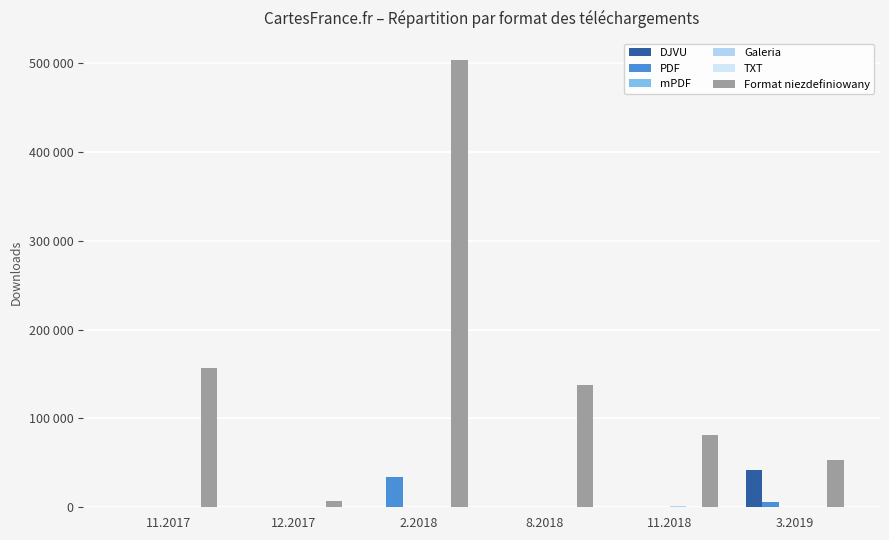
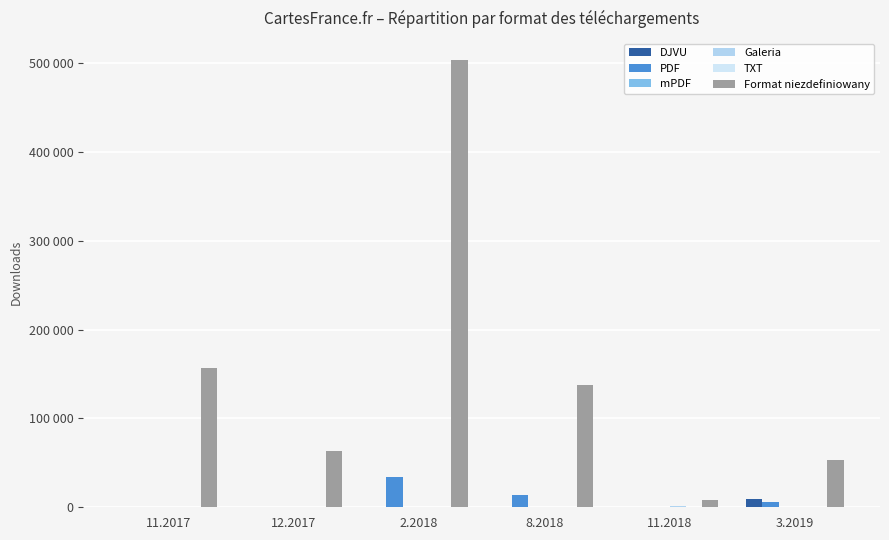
  {
    "DJVU": {
      "11.2017": 0,
-     "3.2019": 40000
+     "3.2019": 10000
    },
    "PDF": {
      "11.2017": 0,
      "2.2018": 30000,
-     "8.2018": 0,
+     "8.2018": 10000,
      "3.2019": 10000
    },
    "Format niezdefiniowany": {
      "11.2017": 160000,
-     "12.2017": 10000,
+     "12.2017": 60000,
      "2.2018": 500000,
      "8.2018": 140000,
-     "11.2018": 80000,
+     "11.2018": 10000,
      "3.2019": 50000
    }
  }
